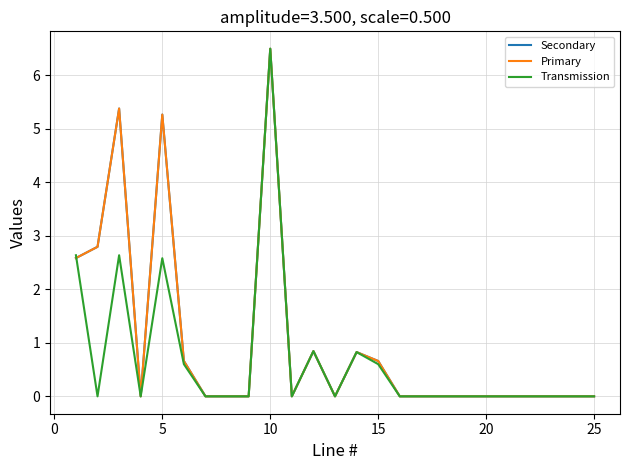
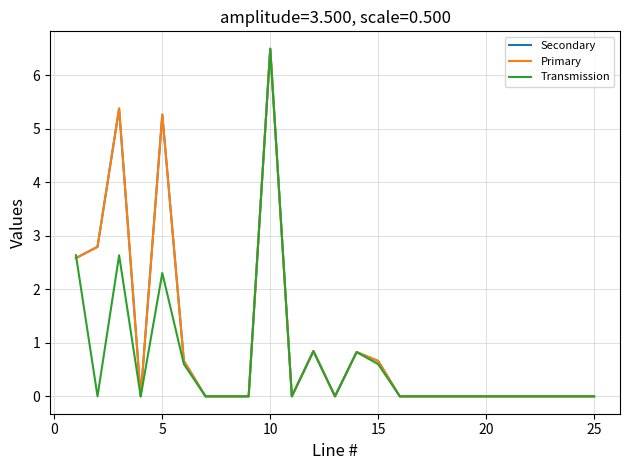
  {
    "Primary": {
      "5": 5.3,
      "15": 0.7
    },
    "Transmission": {
-     "5": 2.6,
+     "5": 2.3,
      "15": 0.6
    }
  }
